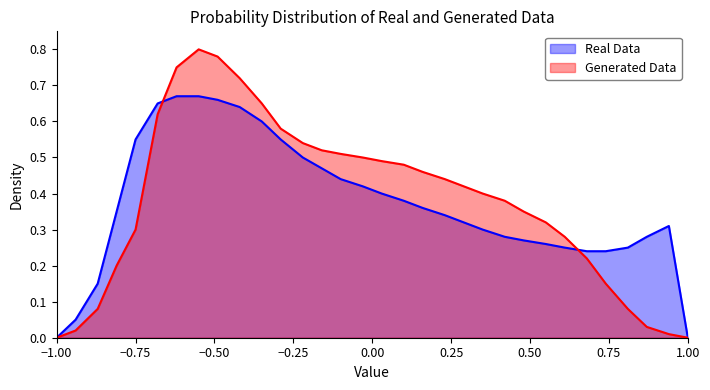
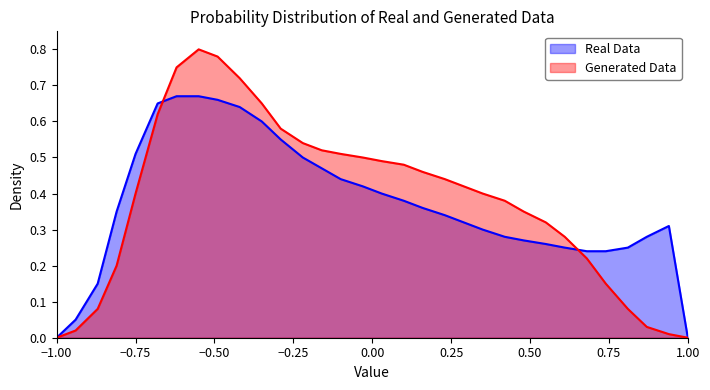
  {
    "Real Data": {
-     "−0.75": 0.55
+     "−0.75": 0.51
    },
    "Generated Data": {
-     "−0.75": 0.3
+     "−0.75": 0.4
    }
  }
